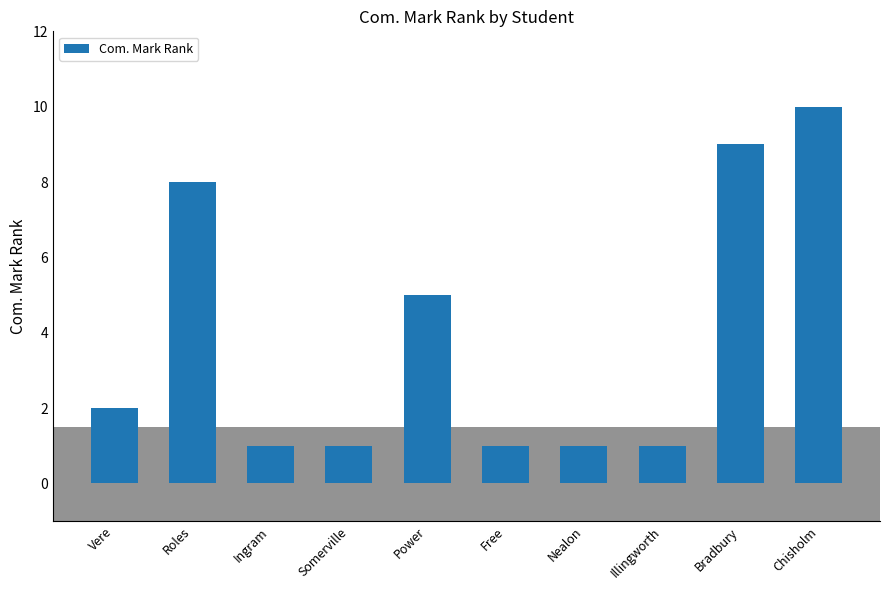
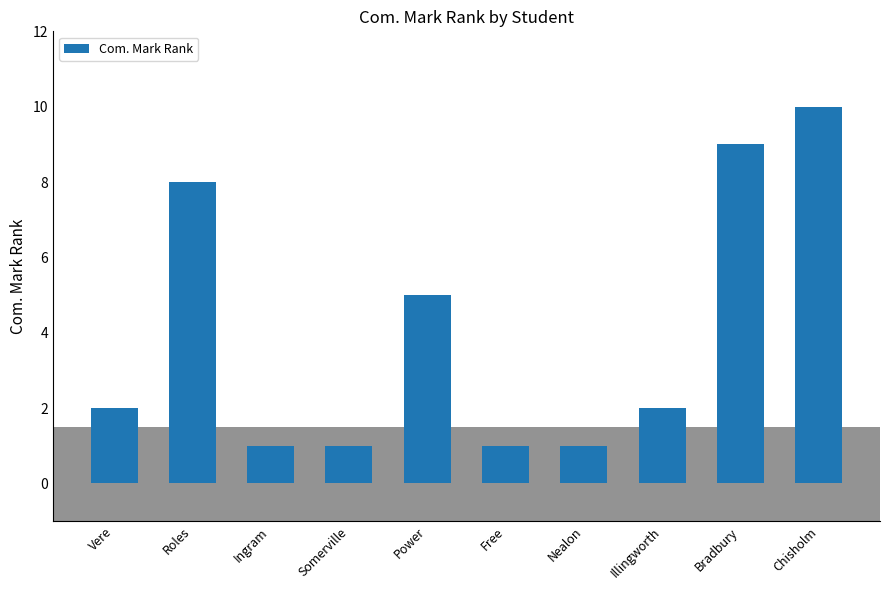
  {
    "Vere": 2,
    "Roles": 8,
    "Ingram": 1,
    "Somerville": 1,
    "Power": 5,
    "Free": 1,
    "Nealon": 1,
-   "Illingworth": 1,
+   "Illingworth": 2,
    "Bradbury": 9,
    "Chisholm": 10
  }
